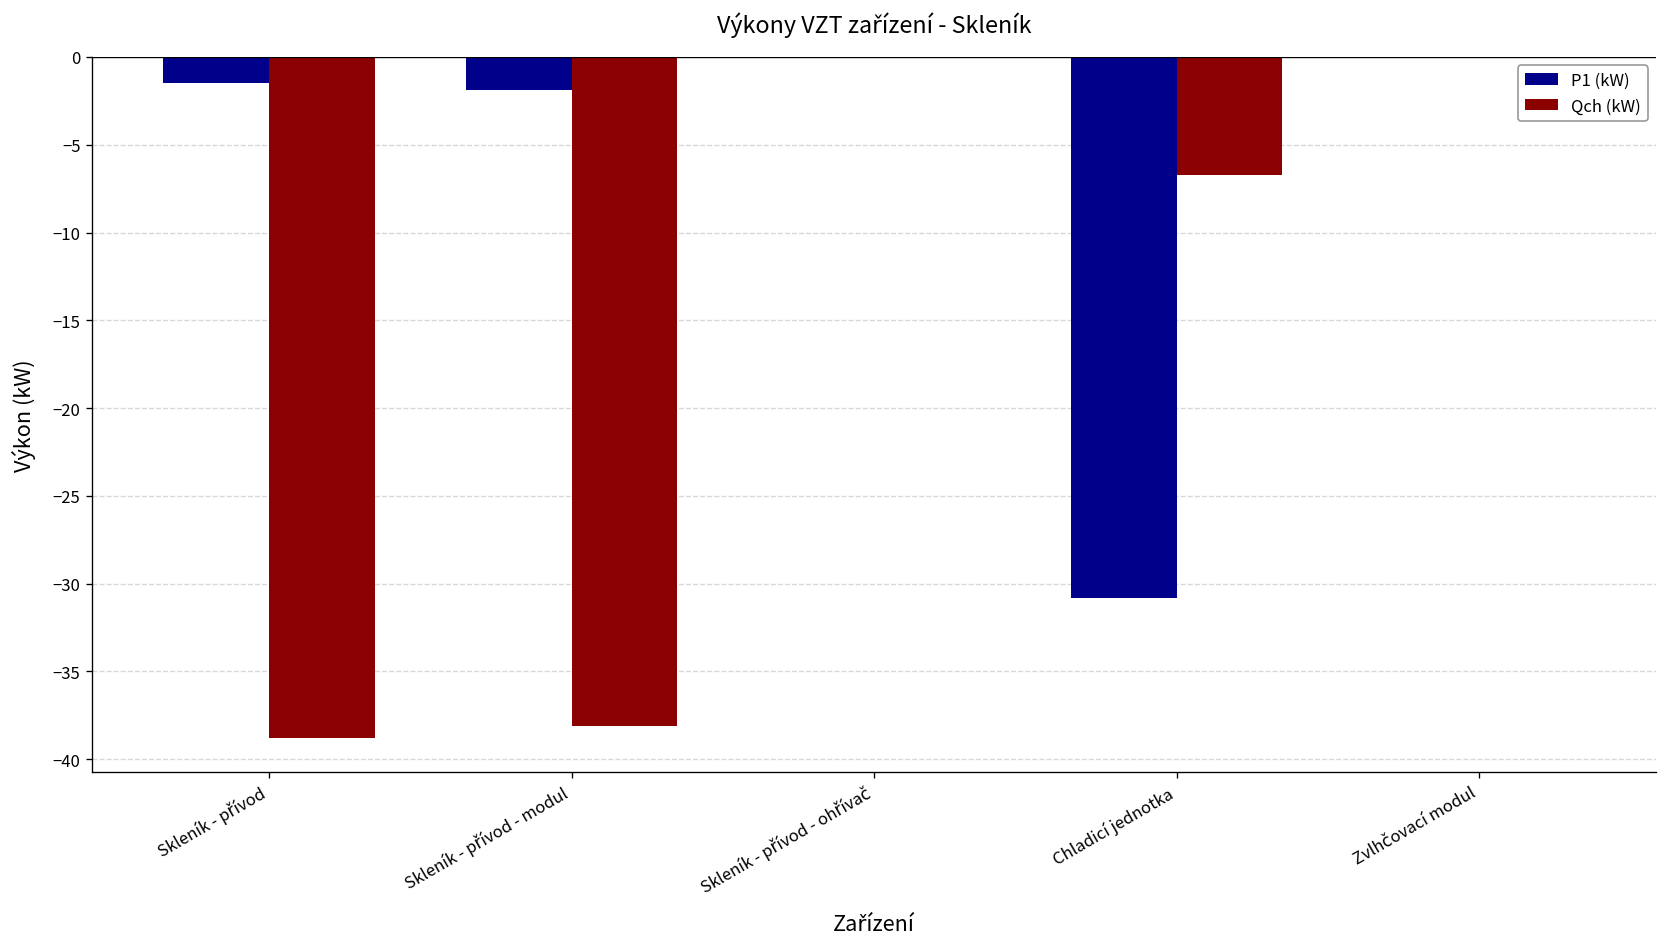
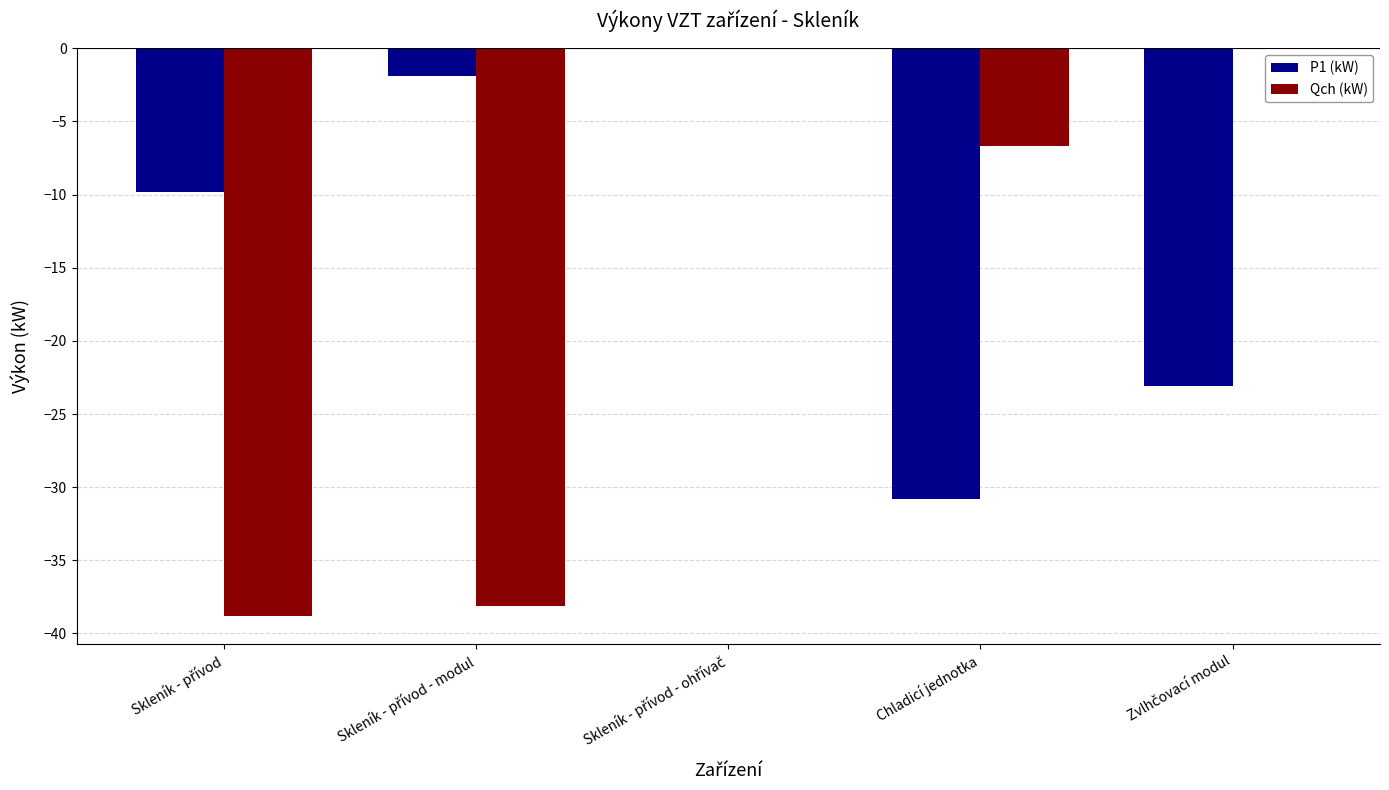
  {
    "P1 (kW)": {
-     "Skleník - přívod": -1.5,
+     "Skleník - přívod": -9.8,
      "Skleník - přívod - modul": -1.9,
      "Skleník - přívod - ohřívač": 0.0,
      "Chladicí jednotka": -30.8,
-     "Zvlhčovací modul": 0.0
+     "Zvlhčovací modul": -23.1
    },
    "Qch (kW)": {
      "Skleník - přívod": -38.8,
      "Skleník - přívod - modul": -38.1,
      "Skleník - přívod - ohřívač": 0.0,
      "Chladicí jednotka": -6.7,
      "Zvlhčovací modul": 0.0
    }
  }
